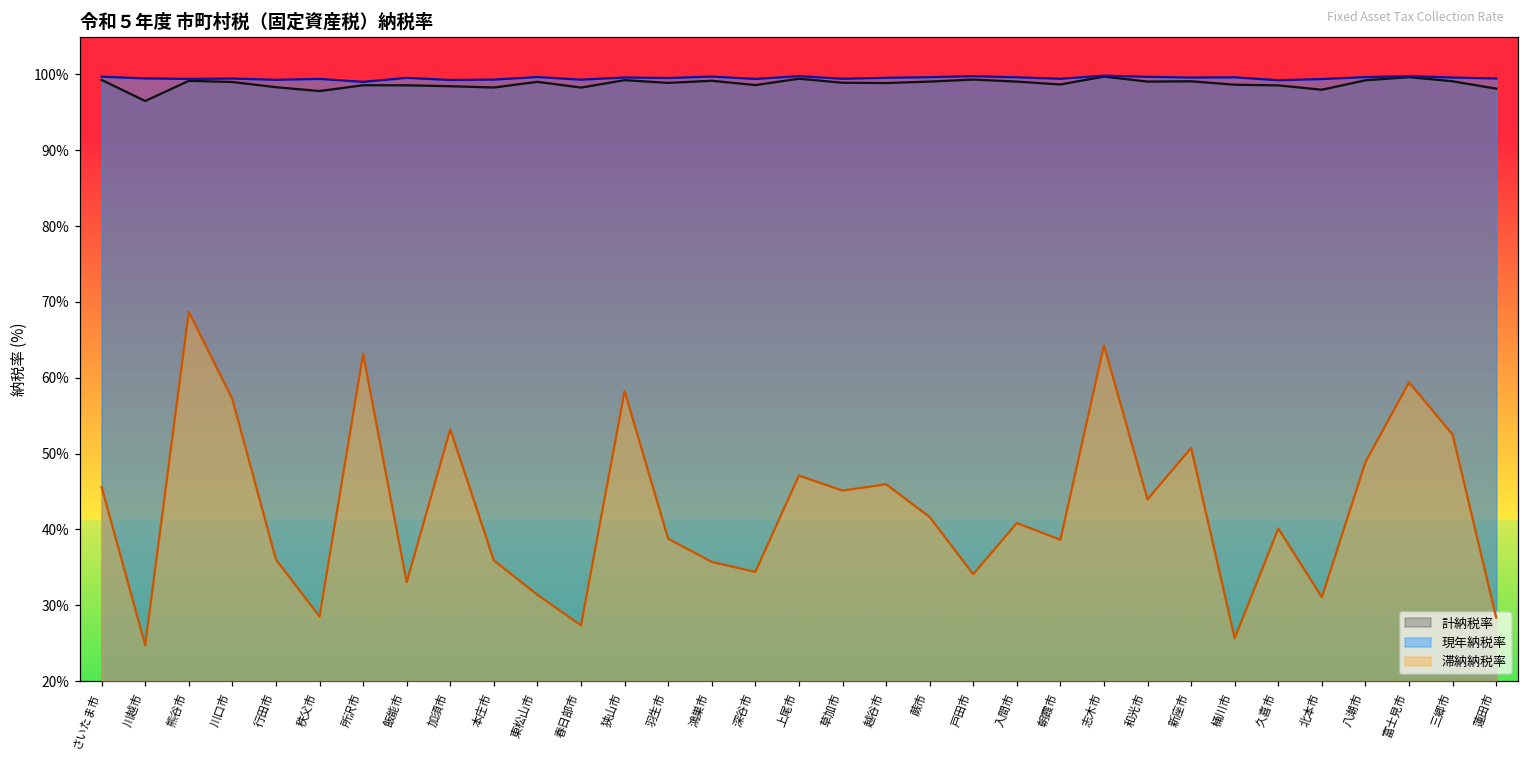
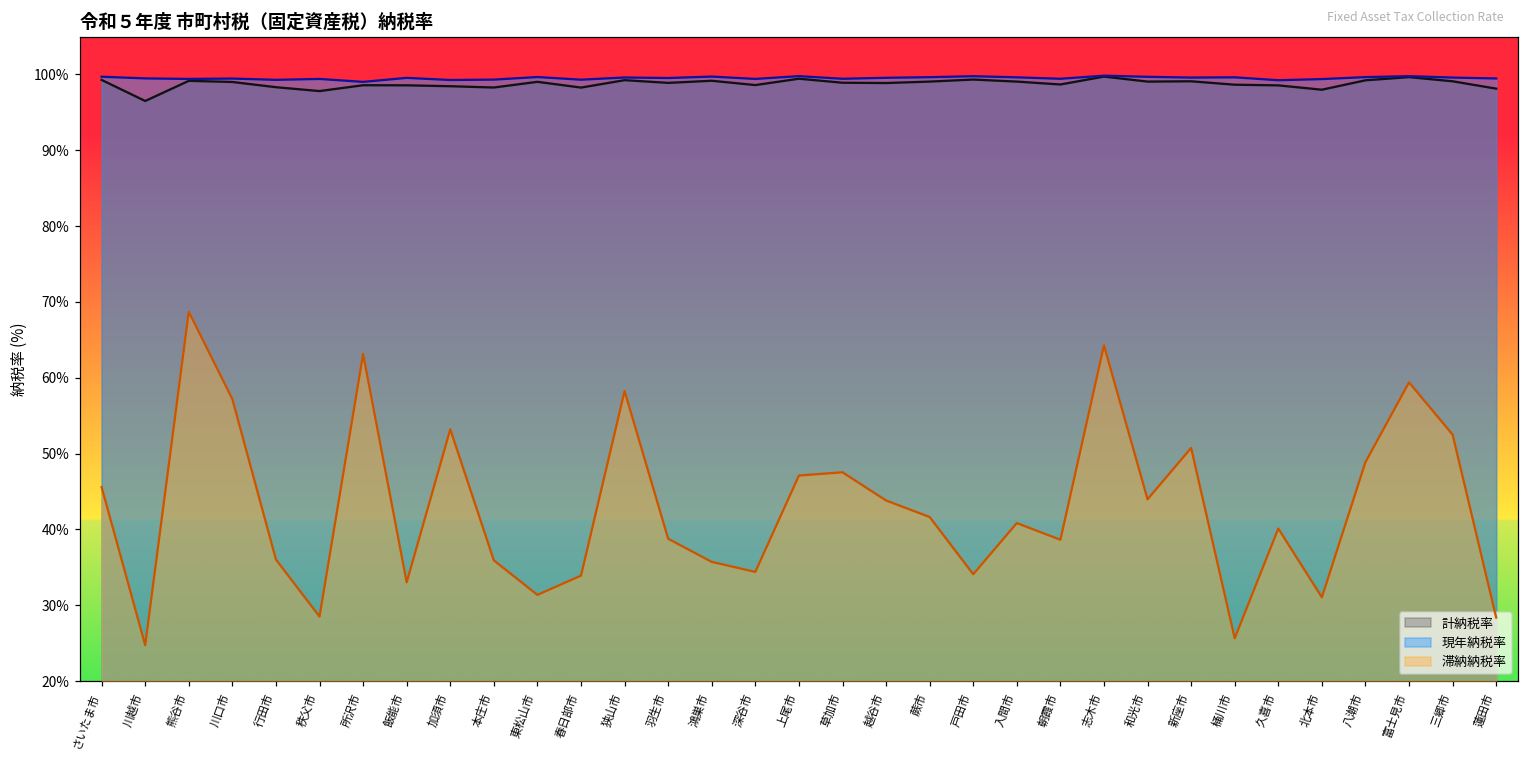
  {
    "計納税率": {
      "さいたま市": "99%",
      "川越市": "97%",
      "川口市": "99%",
      "行田市": "98%",
      "秩父市": "98%",
      "所沢市": "99%",
      "飯能市": "99%",
      "加須市": "98%",
      "本庄市": "98%",
      "東松山市": "99%",
      "春日部市": "98%",
      "羽生市": "99%",
      "鴻巣市": "99%",
      "深谷市": "99%",
      "草加市": "99%",
      "越谷市": "99%",
      "蕨市": "99%",
      "戸田市": "99%",
      "入間市": "99%",
      "朝霞市": "99%",
      "和光市": "99%",
      "新座市": "99%",
      "桶川市": "99%",
      "久喜市": "99%",
      "北本市": "98%",
      "八潮市": "99%",
      "三郷市": "99%",
      "蓮田市": "98%"
    },
    "現年納税率": {
      "さいたま市": "100%",
      "川越市": "99%",
      "川口市": "99%",
      "行田市": "99%",
      "秩父市": "99%",
      "所沢市": "99%",
      "飯能市": "100%",
      "加須市": "99%",
      "本庄市": "99%",
      "東松山市": "100%",
      "春日部市": "99%",
      "羽生市": "100%",
      "鴻巣市": "100%",
      "深谷市": "99%",
      "草加市": "99%",
      "越谷市": "100%",
      "蕨市": "100%",
      "戸田市": "100%",
      "入間市": "100%",
      "朝霞市": "99%",
      "和光市": "100%",
      "新座市": "100%",
      "桶川市": "100%",
      "久喜市": "99%",
      "北本市": "99%",
      "八潮市": "100%",
      "三郷市": "100%",
      "蓮田市": "99%"
    },
    "滞納納税率": {
      "さいたま市": "46%",
      "川越市": "25%",
      "熊谷市": "69%",
      "川口市": "57%",
      "行田市": "36%",
      "秩父市": "28%",
      "所沢市": "63%",
      "飯能市": "33%",
      "加須市": "53%",
      "本庄市": "36%",
      "東松山市": "31%",
-     "春日部市": "27%",
+     "春日部市": "34%",
      "狭山市": "58%",
      "羽生市": "39%",
      "鴻巣市": "36%",
      "深谷市": "34%",
      "上尾市": "47%",
-     "草加市": "45%",
-     "越谷市": "46%",
+     "草加市": "48%",
+     "越谷市": "44%",
      "蕨市": "42%",
      "戸田市": "34%",
      "入間市": "41%",
      "朝霞市": "39%",
      "志木市": "64%",
      "和光市": "44%",
      "新座市": "51%",
      "桶川市": "26%",
      "久喜市": "40%",
      "北本市": "31%",
      "八潮市": "49%",
      "富士見市": "59%",
      "三郷市": "52%"
    }
  }
